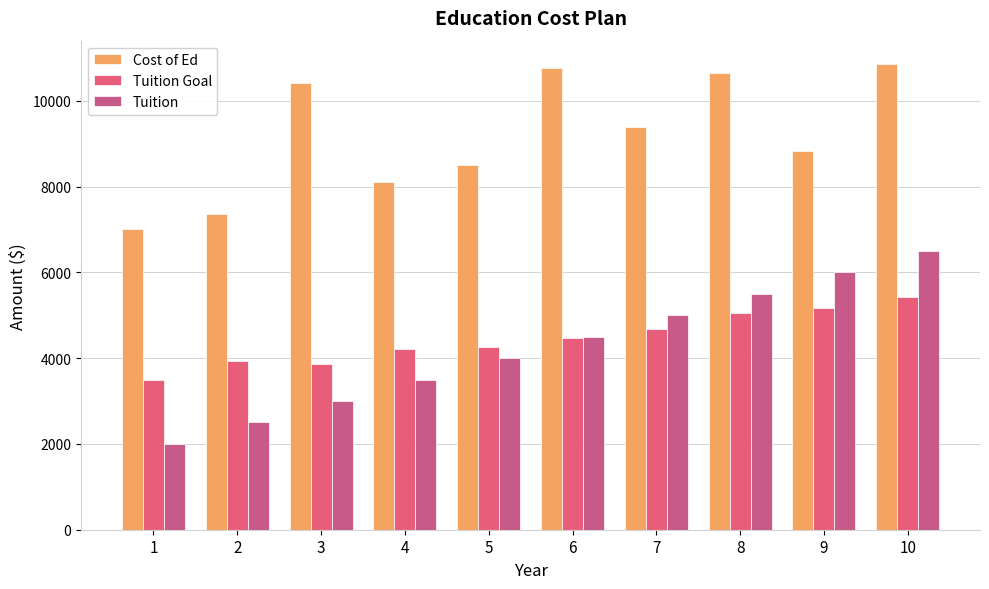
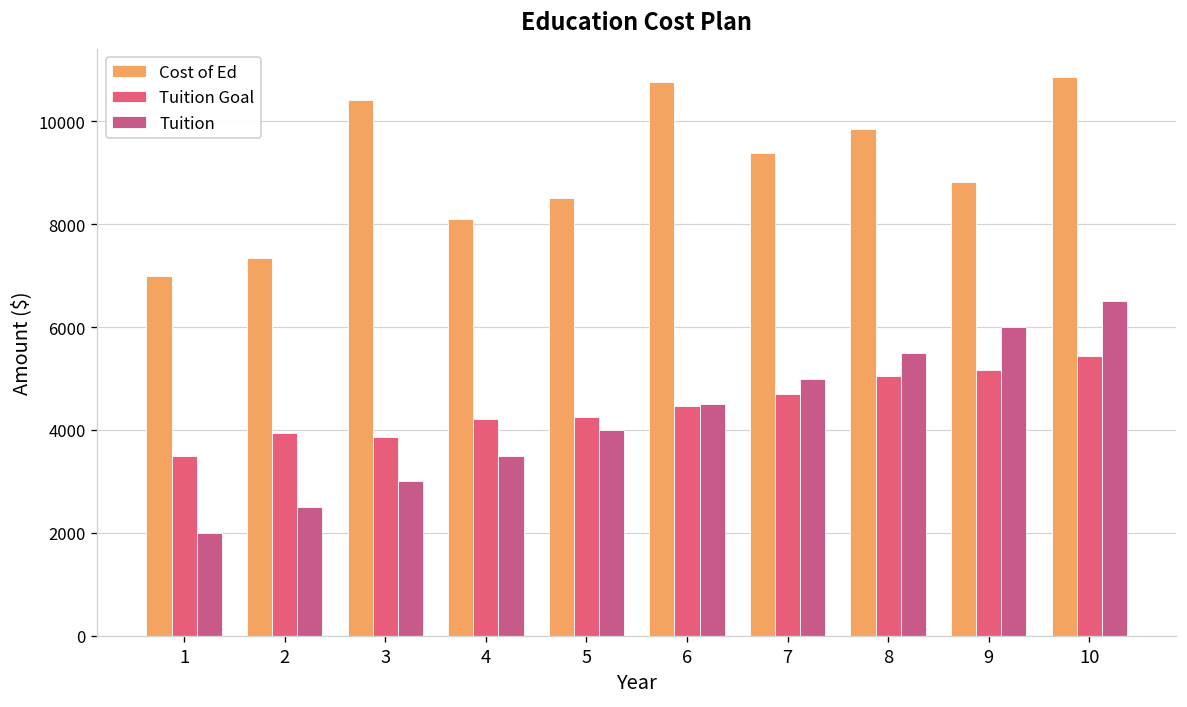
  {
    "Cost of Ed": {
      "1": 7000,
      "2": 7400,
      "3": 10400,
      "4": 8100,
      "5": 8500,
      "6": 10800,
      "7": 9400,
-     "8": 10600,
+     "8": 9800,
      "9": 8800,
      "10": 10900
    }
  }
